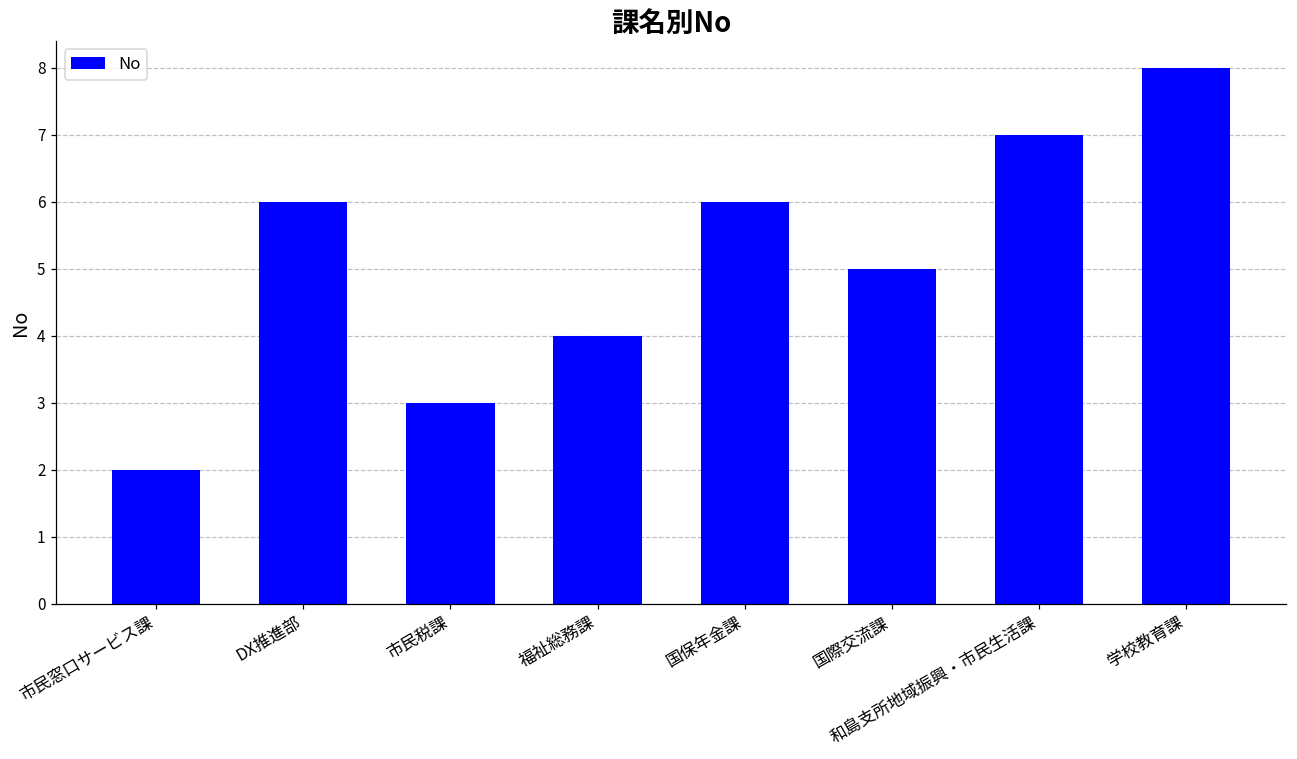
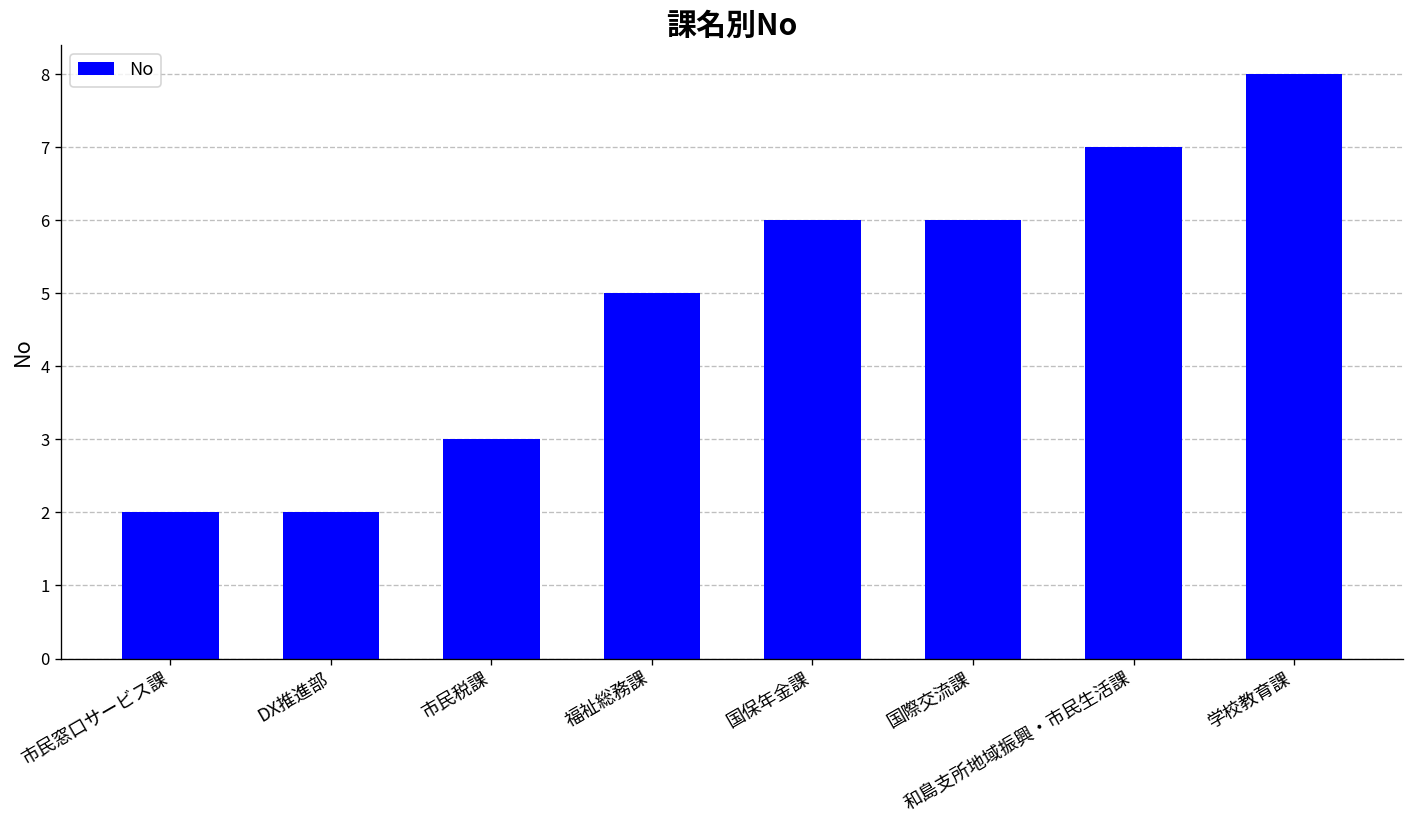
  {
    "市民窓口サービス課": 2,
-   "DX推進部": 6,
+   "DX推進部": 2,
    "市民税課": 3,
-   "福祉総務課": 4,
+   "福祉総務課": 5,
    "国保年金課": 6,
-   "国際交流課": 5,
+   "国際交流課": 6,
    "和島支所地域振興・市民生活課": 7,
    "学校教育課": 8
  }
